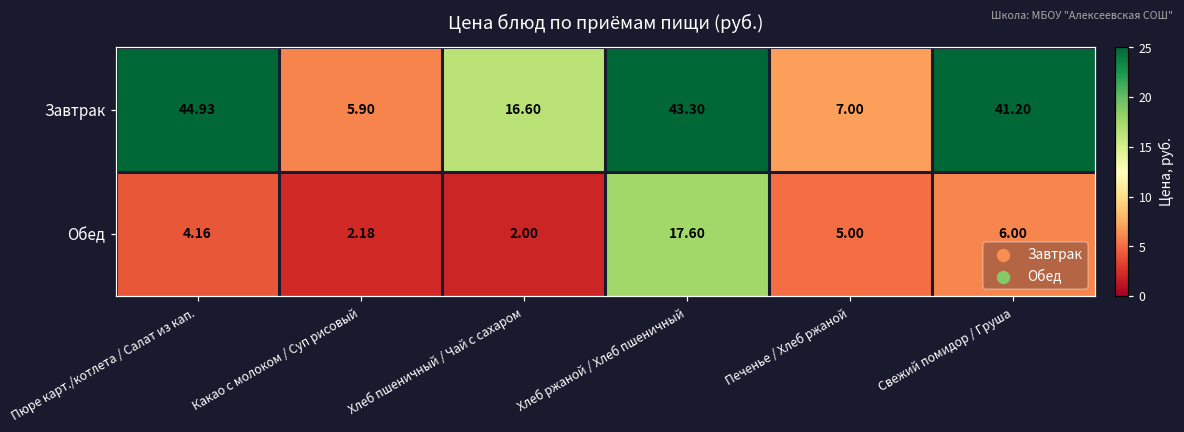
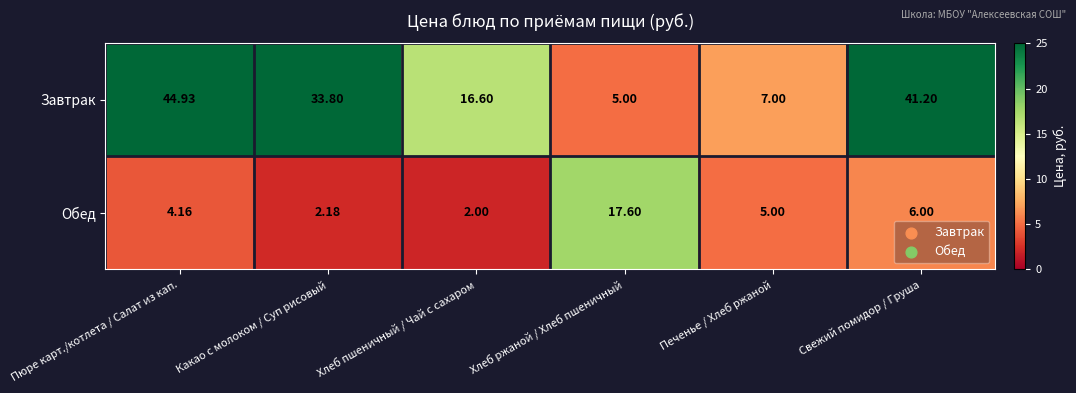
  {
    "Завтрак": {
      "Пюре карт./котлета / Салат из кап.": 44.93,
-     "Какао с молоком / Суп рисовый": 5.90,
+     "Какао с молоком / Суп рисовый": 33.80,
      "Хлеб пшеничный / Чай с сахаром": 16.60,
-     "Хлеб ржаной / Хлеб пшеничный": 43.30,
+     "Хлеб ржаной / Хлеб пшеничный": 5.00,
      "Печенье / Хлеб ржаной": 7.00,
      "Свежий помидор / Груша": 41.20
    },
    "Обед": {
      "Пюре карт./котлета / Салат из кап.": 4.16,
      "Какао с молоком / Суп рисовый": 2.18,
      "Хлеб пшеничный / Чай с сахаром": 2.00,
      "Хлеб ржаной / Хлеб пшеничный": 17.60,
      "Печенье / Хлеб ржаной": 5.00,
      "Свежий помидор / Груша": 6.00
    }
  }
